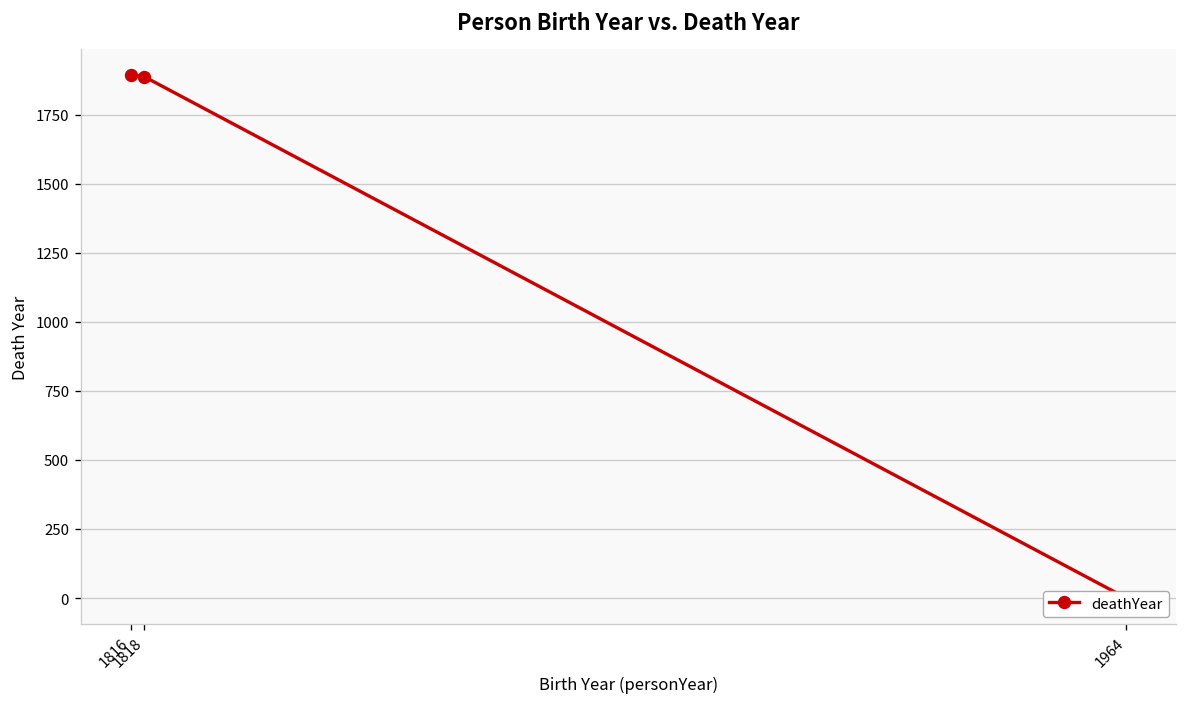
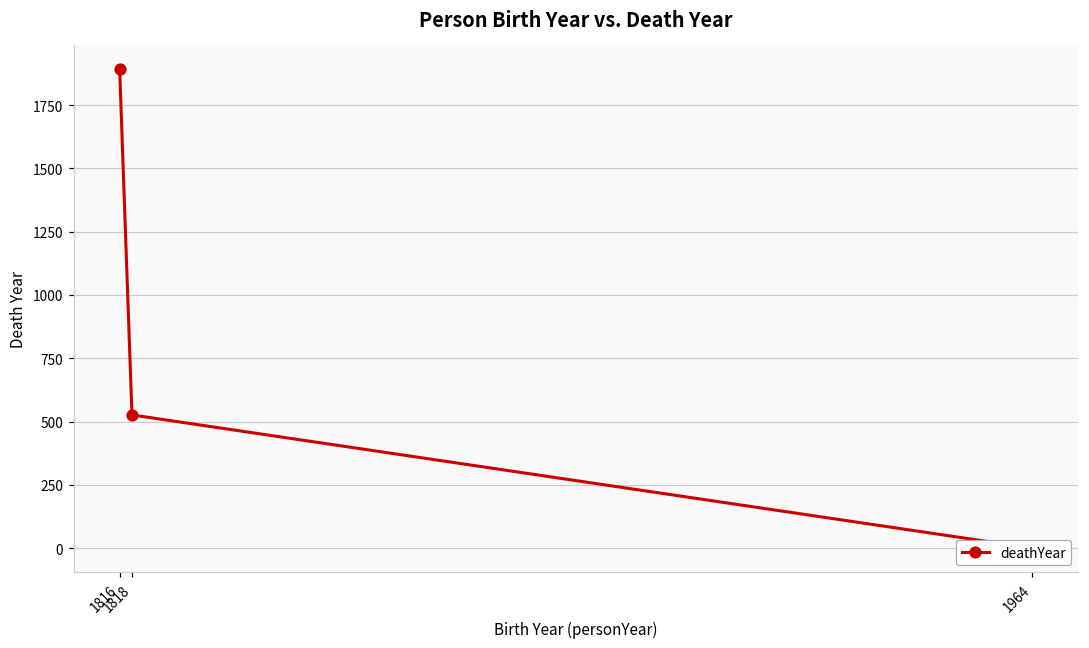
  {
    "1816": 1890,
-   "1818": 1890
+   "1818": 530
  }
